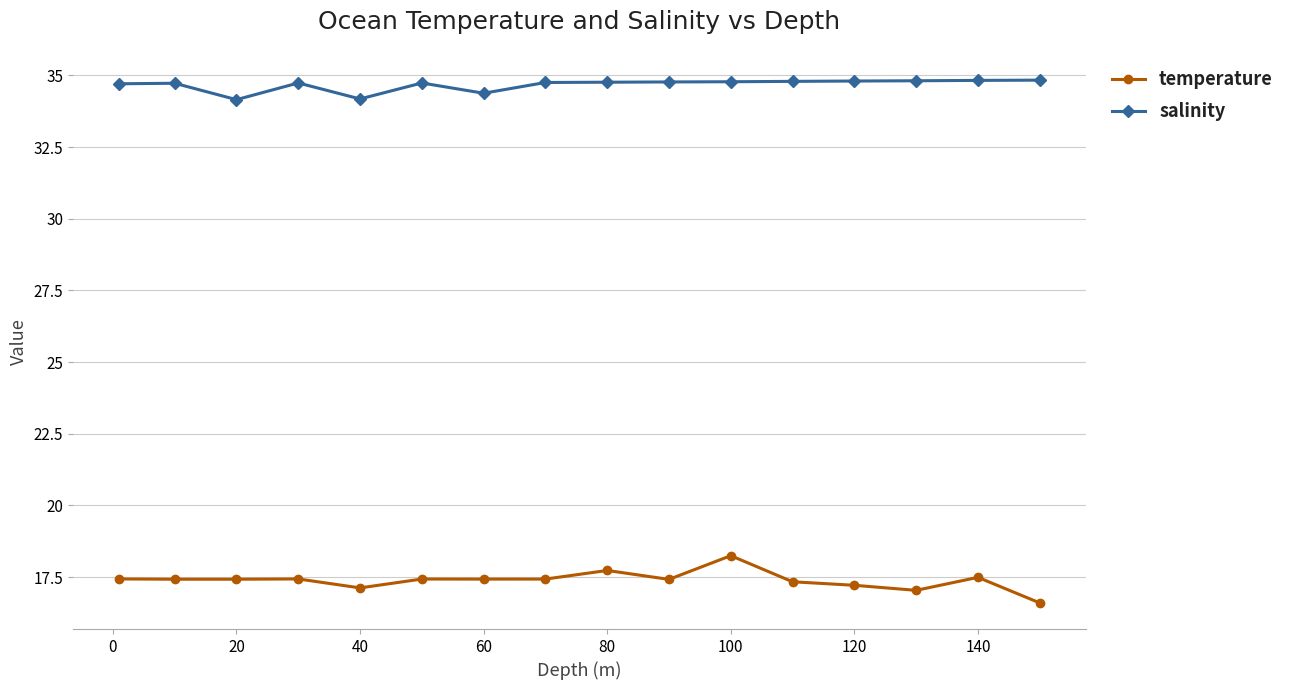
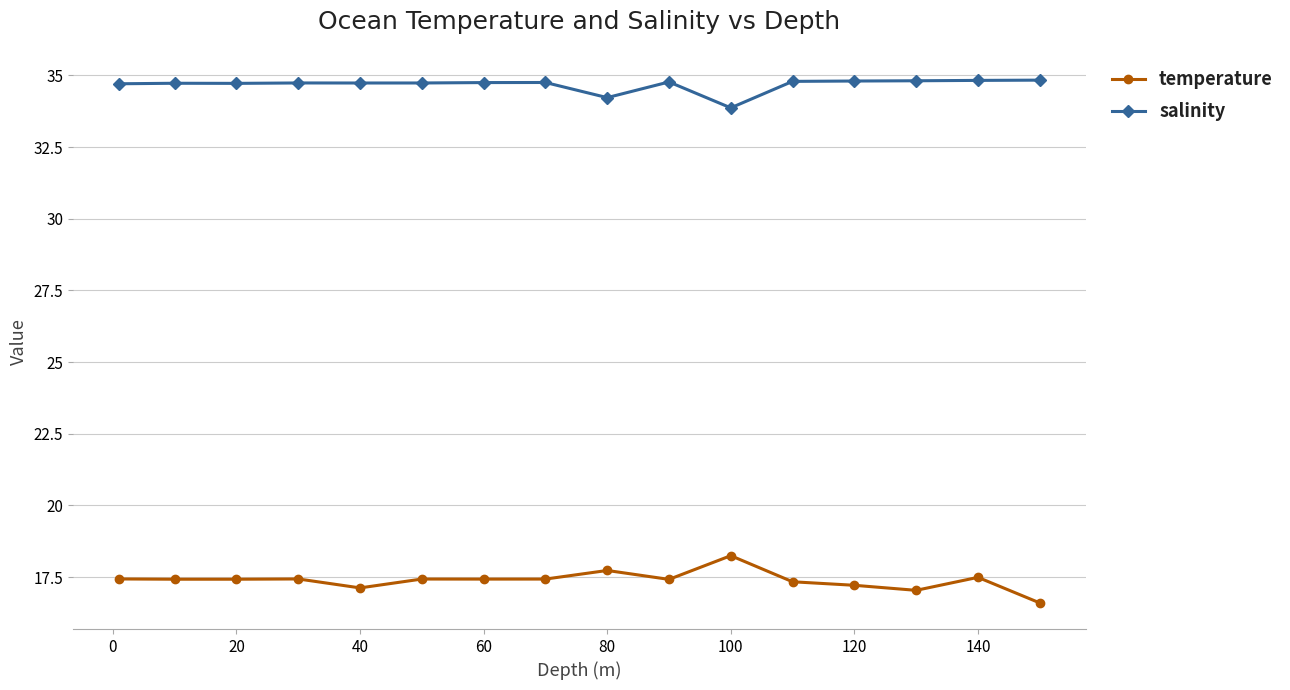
  {
    "temperature": {
      "20": 17.4,
      "40": 17.1,
      "60": 17.4,
      "80": 17.7,
      "100": 18.2,
      "120": 17.2,
      "140": 17.5
    },
    "salinity": {
-     "20": 34.2,
-     "40": 34.2,
-     "60": 34.4,
-     "80": 34.8,
-     "100": 34.8,
+     "20": 34.7,
+     "40": 34.7,
+     "60": 34.7,
+     "80": 34.2,
+     "100": 33.9,
      "120": 34.8,
      "140": 34.8
    }
  }
